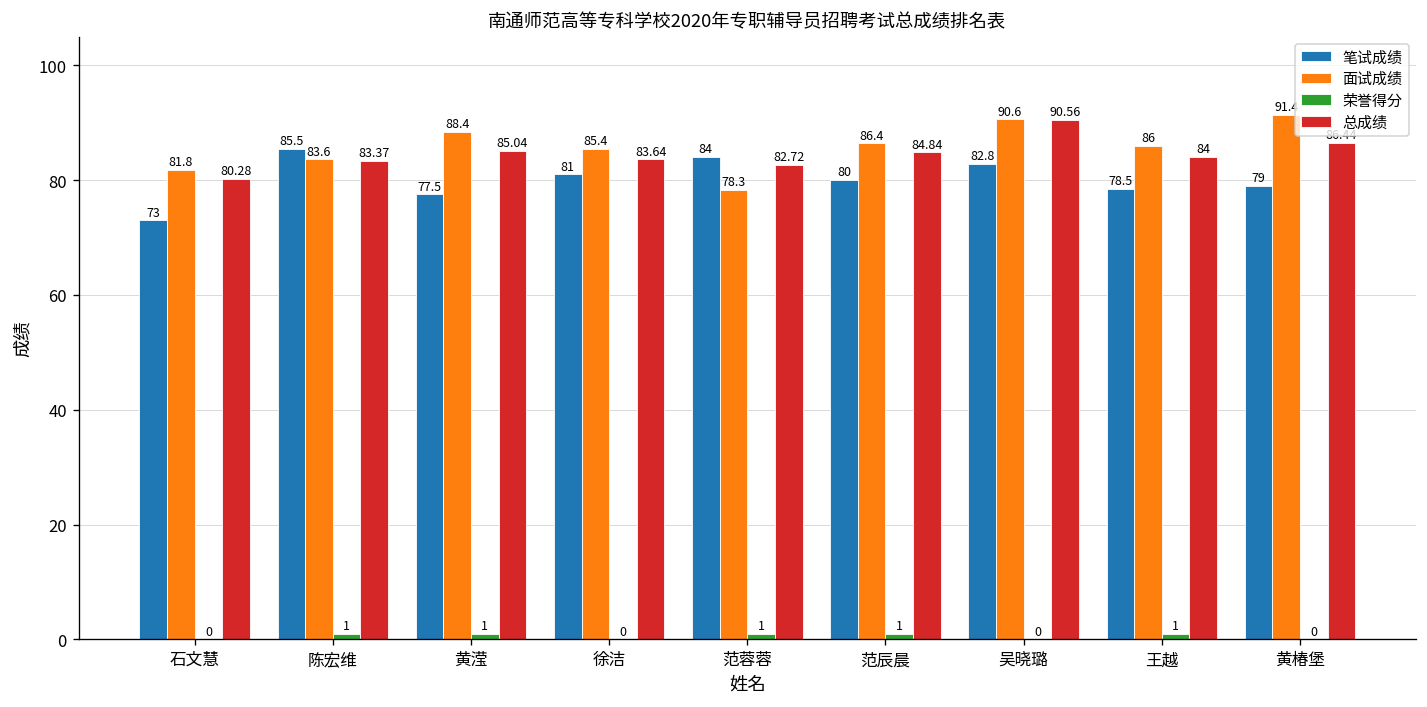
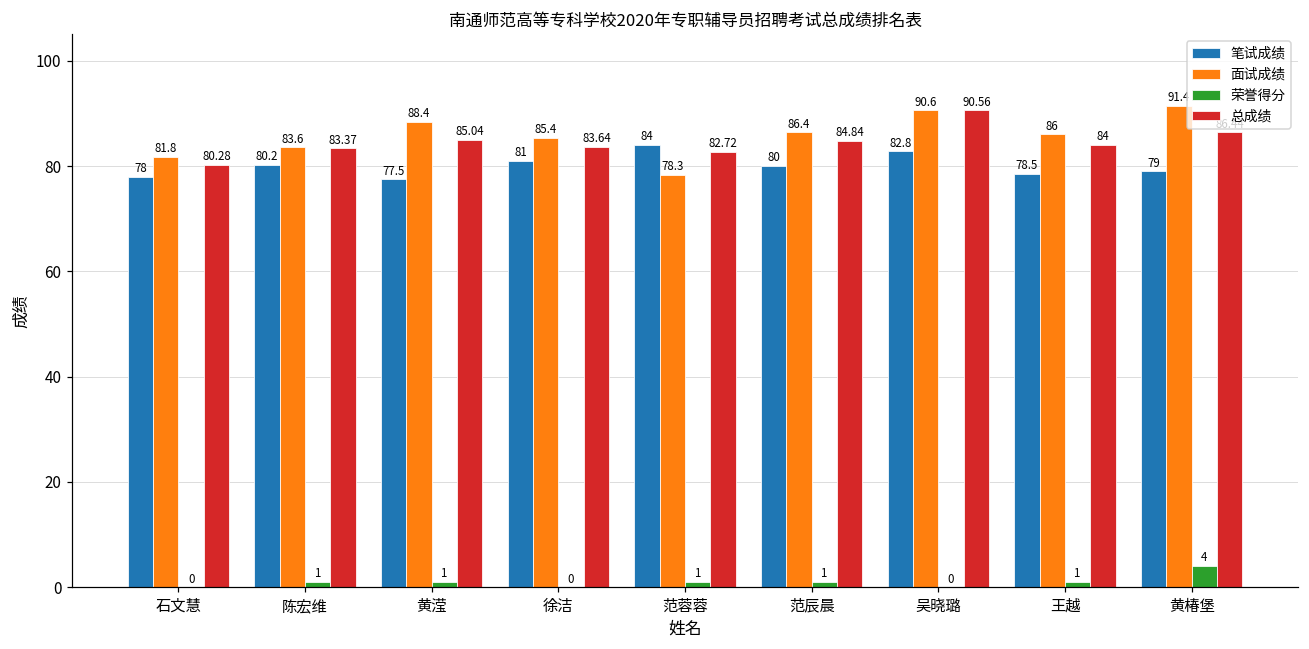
  {
    "笔试成绩": {
-     "石文慧": 73,
-     "陈宏维": 85.5,
+     "石文慧": 78,
+     "陈宏维": 80.2,
      "黄滢": 77.5,
      "徐洁": 81,
      "范蓉蓉": 84,
      "范辰晨": 80,
      "吴晓璐": 82.8,
      "王越": 78.5,
      "黄椿堡": 79
    },
    "面试成绩": {
      "石文慧": 81.8,
      "陈宏维": 83.6,
      "黄滢": 88.4,
      "徐洁": 85.4,
      "范蓉蓉": 78.3,
      "范辰晨": 86.4,
      "吴晓璐": 90.6,
      "王越": 86
    },
    "荣誉得分": {
      "石文慧": 0,
      "陈宏维": 1,
      "黄滢": 1,
      "徐洁": 0,
      "范蓉蓉": 1,
      "范辰晨": 1,
      "吴晓璐": 0,
      "王越": 1,
-     "黄椿堡": 0
+     "黄椿堡": 4
    },
    "总成绩": {
      "石文慧": 80.28,
      "陈宏维": 83.37,
      "黄滢": 85.04,
      "徐洁": 83.64,
      "范蓉蓉": 82.72,
      "范辰晨": 84.84,
      "吴晓璐": 90.56,
      "王越": 84
    }
  }
